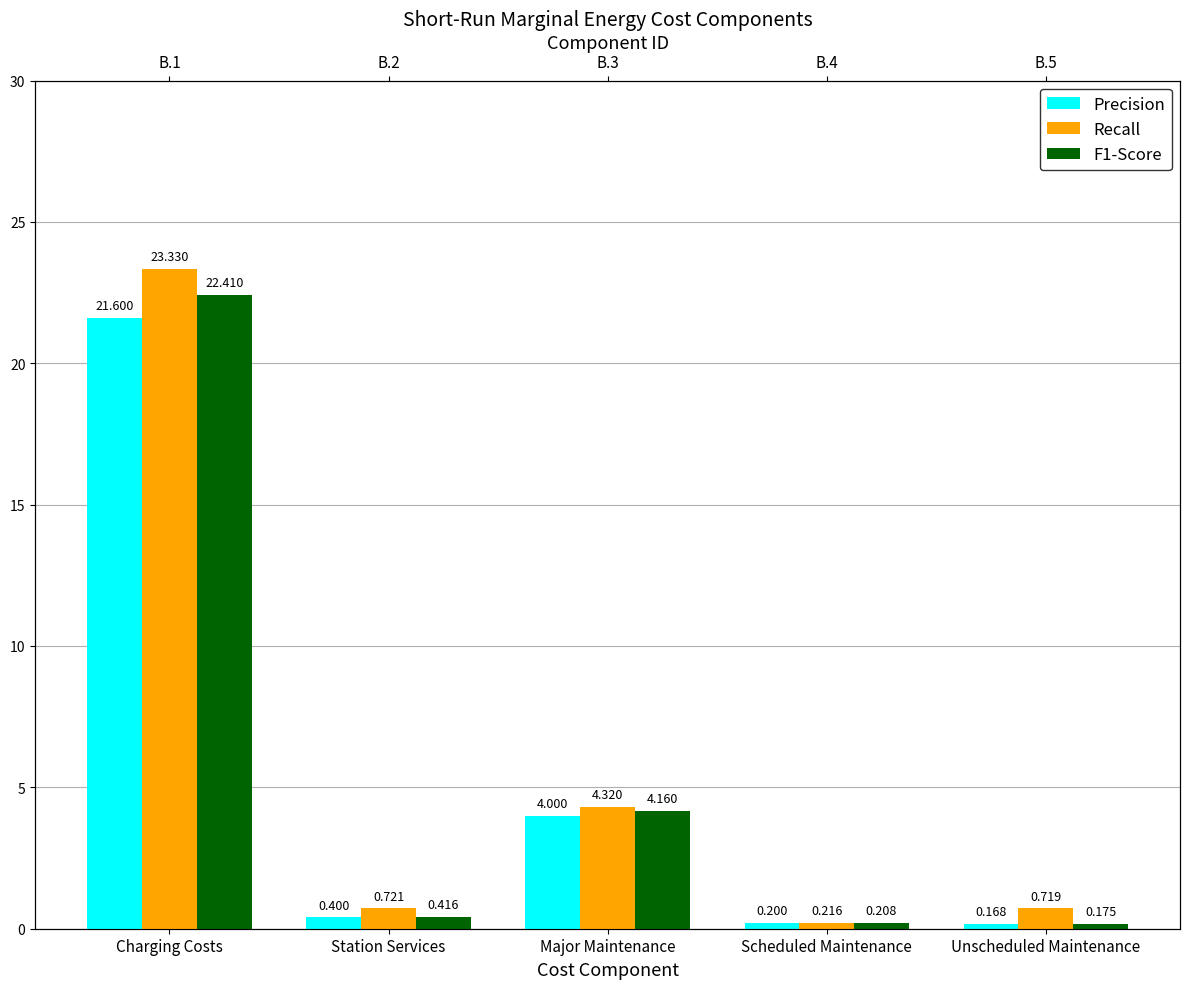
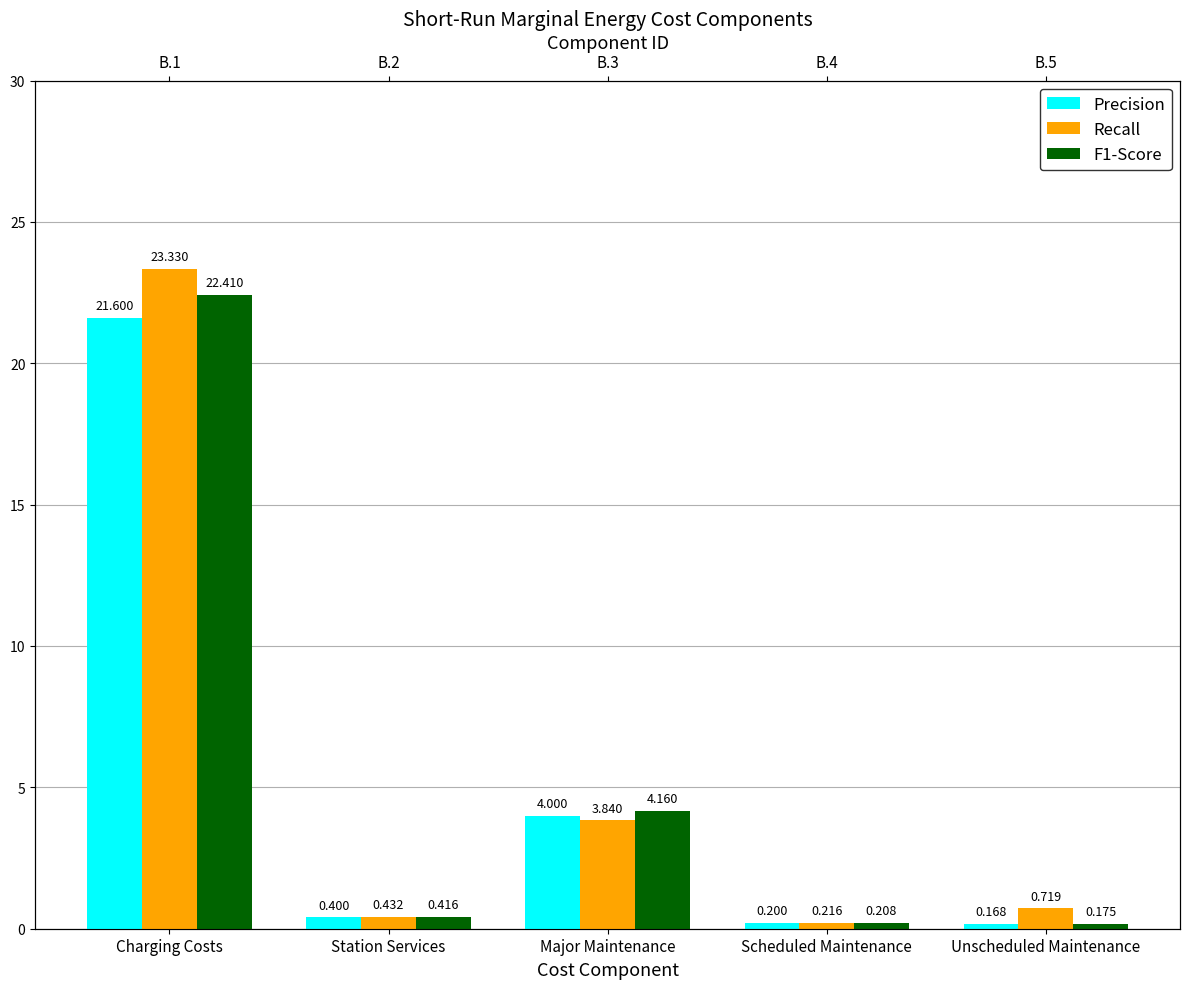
  {
    "Recall": {
      "Charging Costs": 23.330,
-     "Station Services": 0.721,
-     "Major Maintenance": 4.320,
+     "Station Services": 0.432,
+     "Major Maintenance": 3.840,
      "Scheduled Maintenance": 0.216,
      "Unscheduled Maintenance": 0.719
    }
  }
